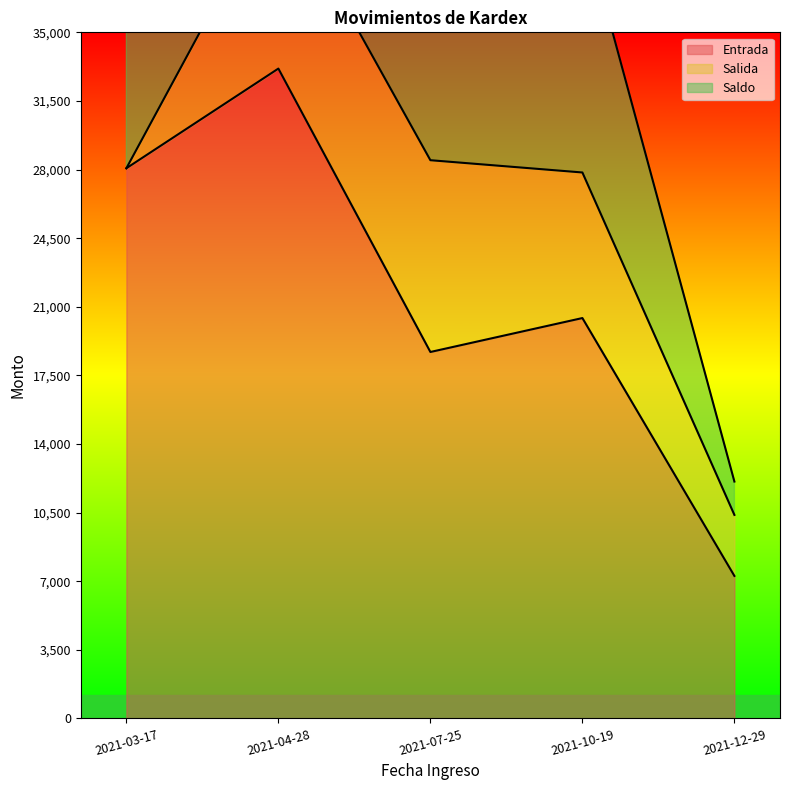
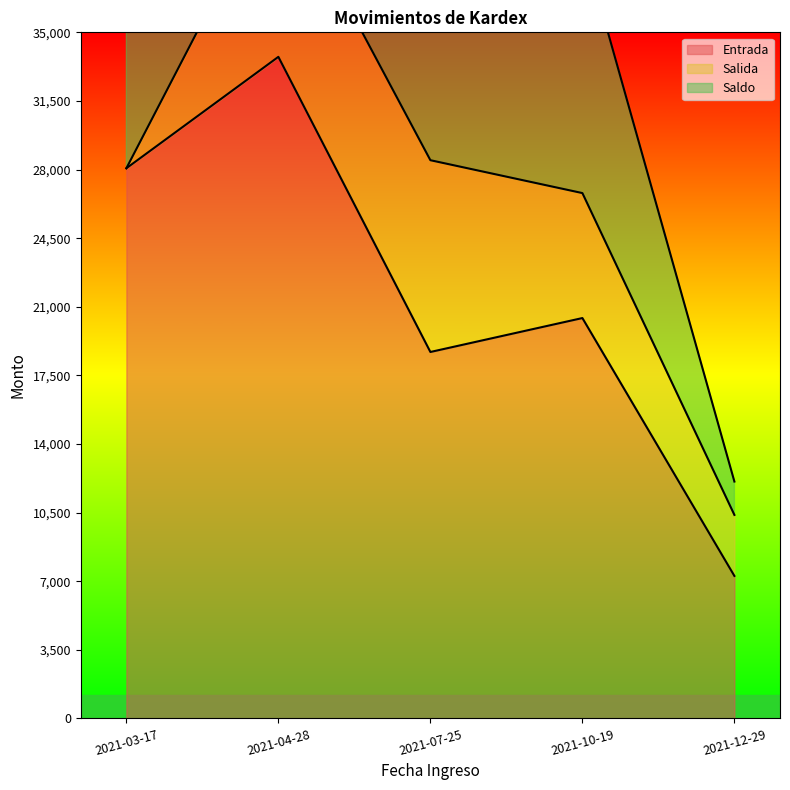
  {
    "Entrada": {
-     "2021-04-28": "33,200",
+     "2021-04-28": "33,800",
      "2021-07-25": "18,700",
      "2021-10-19": "20,400",
      "2021-12-29": "7,300"
    },
    "Salida": {
      "2021-07-25": "9,800",
-     "2021-10-19": "7,400",
+     "2021-10-19": "6,400",
      "2021-12-29": "3,100"
    },
    "Saldo": {
      "2021-12-29": "1,700"
    }
  }
